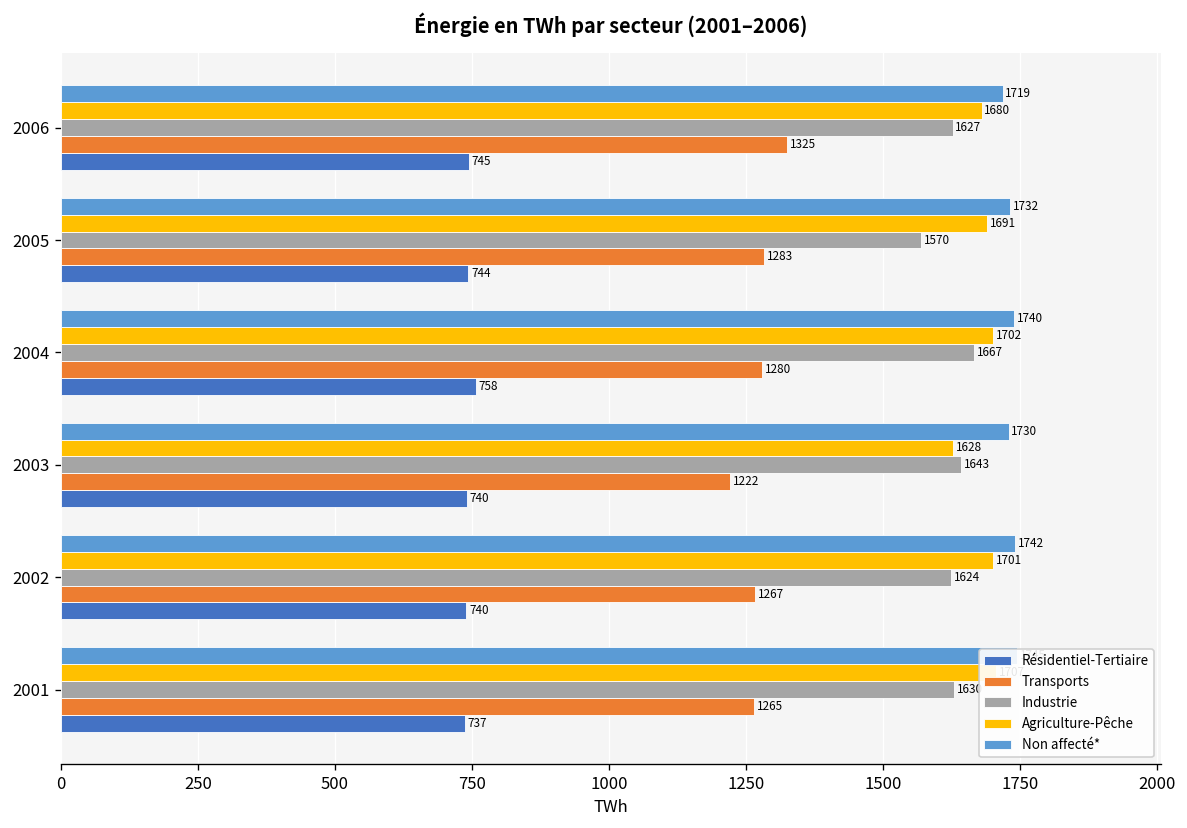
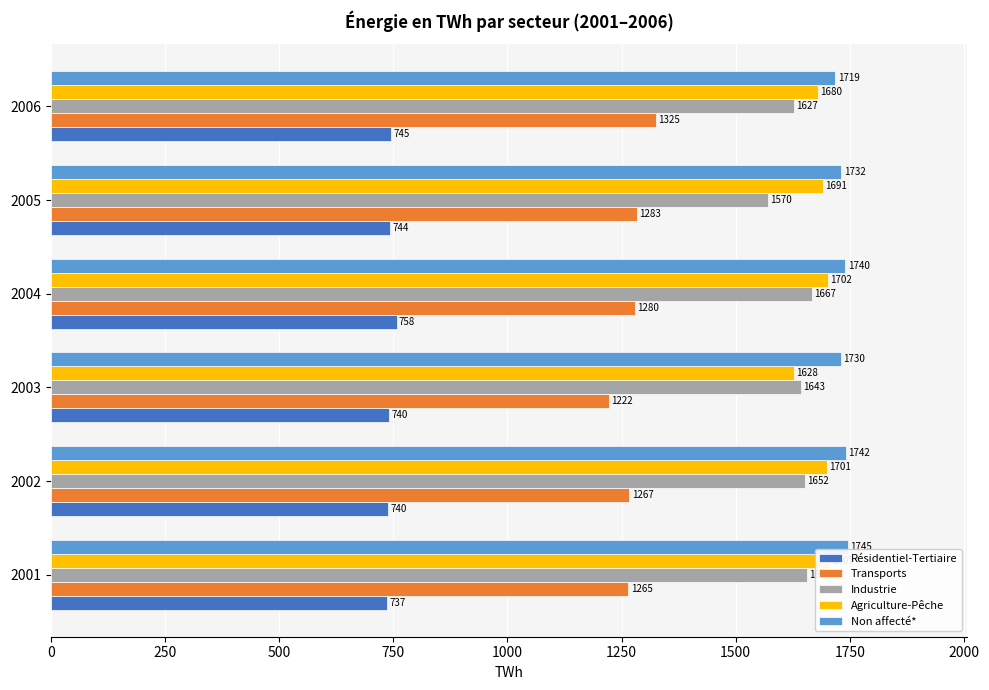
  {
    "Transports": {
      "2006": 1325,
      "2005": 1283,
      "2004": 1280,
      "2003": 1222,
      "2002": 1267,
      "2001": 1265
    },
    "Industrie": {
      "2006": 1627,
      "2005": 1570,
      "2004": 1667,
      "2003": 1643,
-     "2002": 1624,
-     "2001": 1630
+     "2002": 1652,
+     "2001": 1660
    },
    "Agriculture-Pêche": {
      "2006": 1680,
      "2005": 1691,
      "2004": 1702,
      "2003": 1628,
      "2002": 1701
    }
  }
